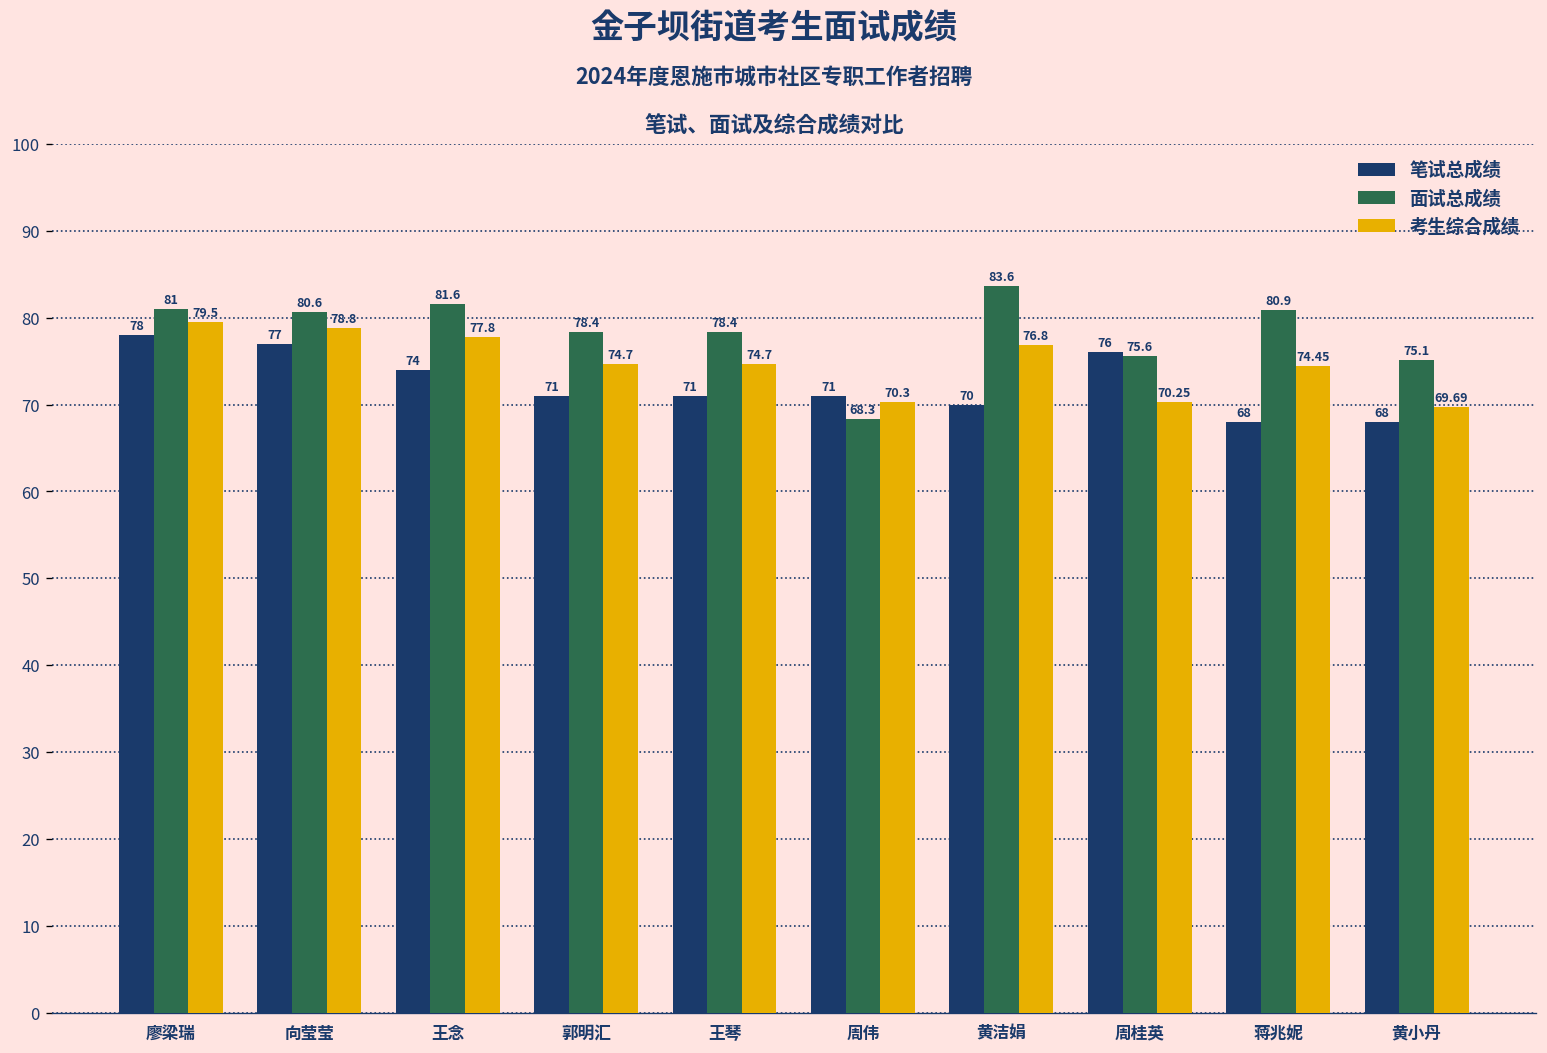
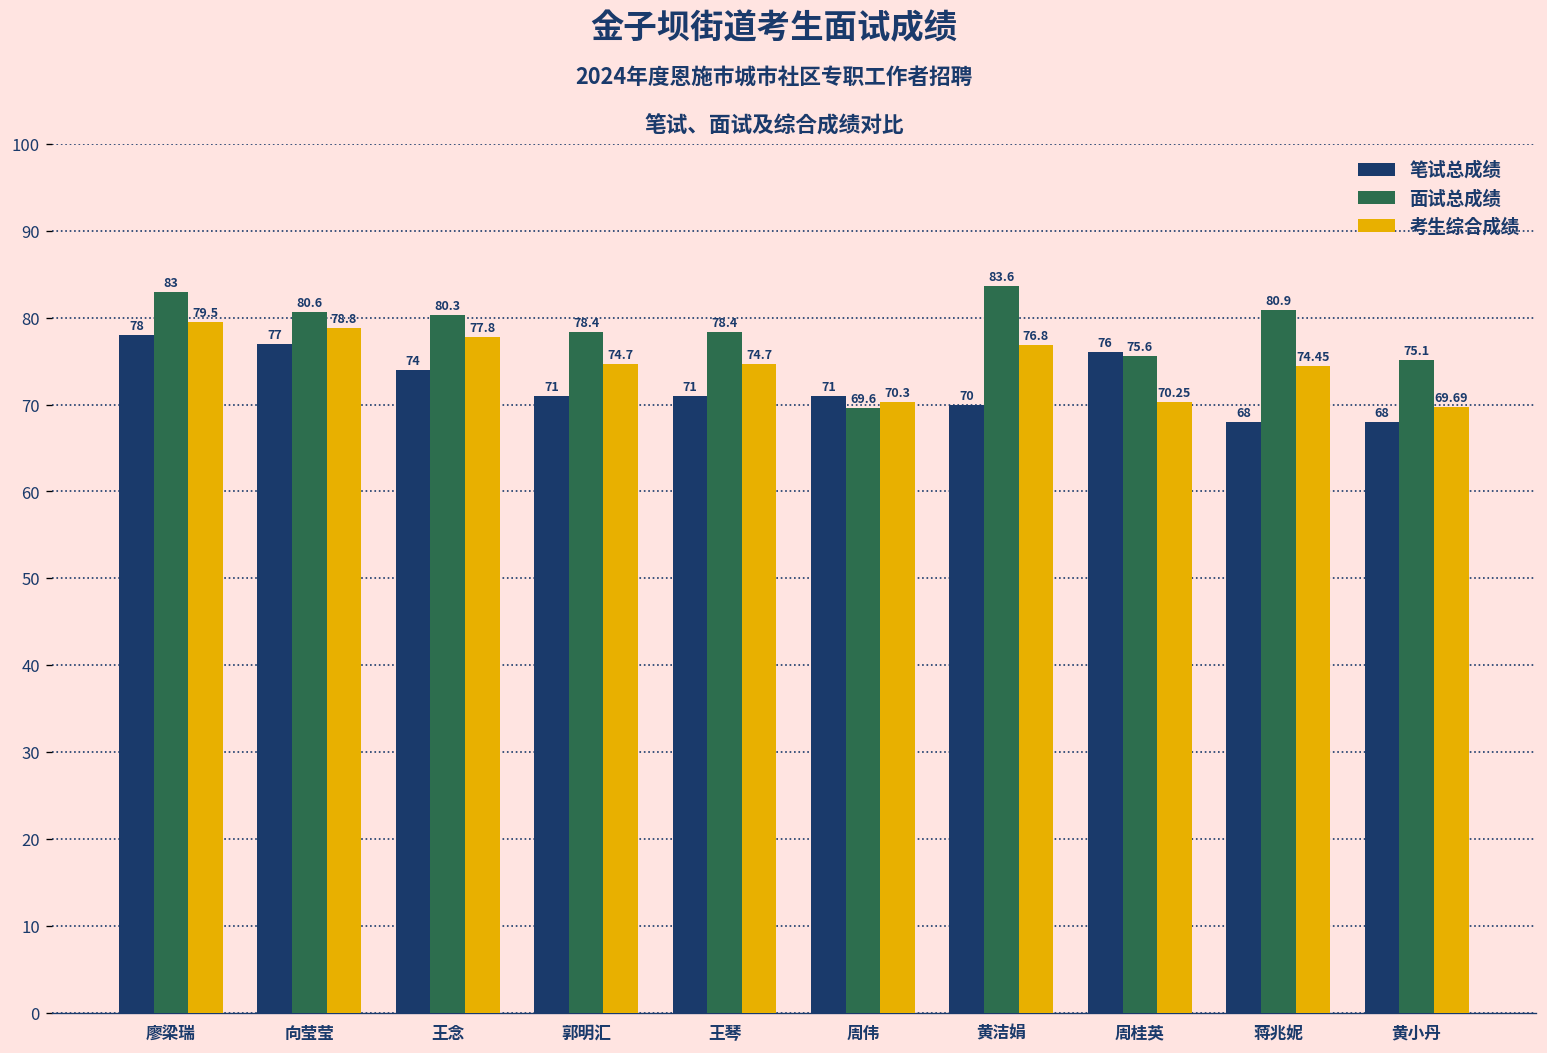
  {
    "笔试总成绩": {
      "廖梁瑞": 78,
      "向莹莹": 77,
      "王念": 74,
      "郭明汇": 71,
      "王琴": 71,
      "周伟": 71,
      "黄洁娟": 70,
      "周桂英": 76,
      "蒋兆妮": 68,
      "黄小丹": 68
    },
    "面试总成绩": {
-     "廖梁瑞": 81,
+     "廖梁瑞": 83,
      "向莹莹": 80.6,
-     "王念": 81.6,
+     "王念": 80.3,
      "郭明汇": 78.4,
      "王琴": 78.4,
-     "周伟": 68.3,
+     "周伟": 69.6,
      "黄洁娟": 83.6,
      "周桂英": 75.6,
      "蒋兆妮": 80.9,
      "黄小丹": 75.1
    },
    "考生综合成绩": {
      "廖梁瑞": 79.5,
      "向莹莹": 78.8,
      "王念": 77.8,
      "郭明汇": 74.7,
      "王琴": 74.7,
      "周伟": 70.3,
      "黄洁娟": 76.8,
      "周桂英": 70.25,
      "蒋兆妮": 74.45,
      "黄小丹": 69.69
    }
  }
